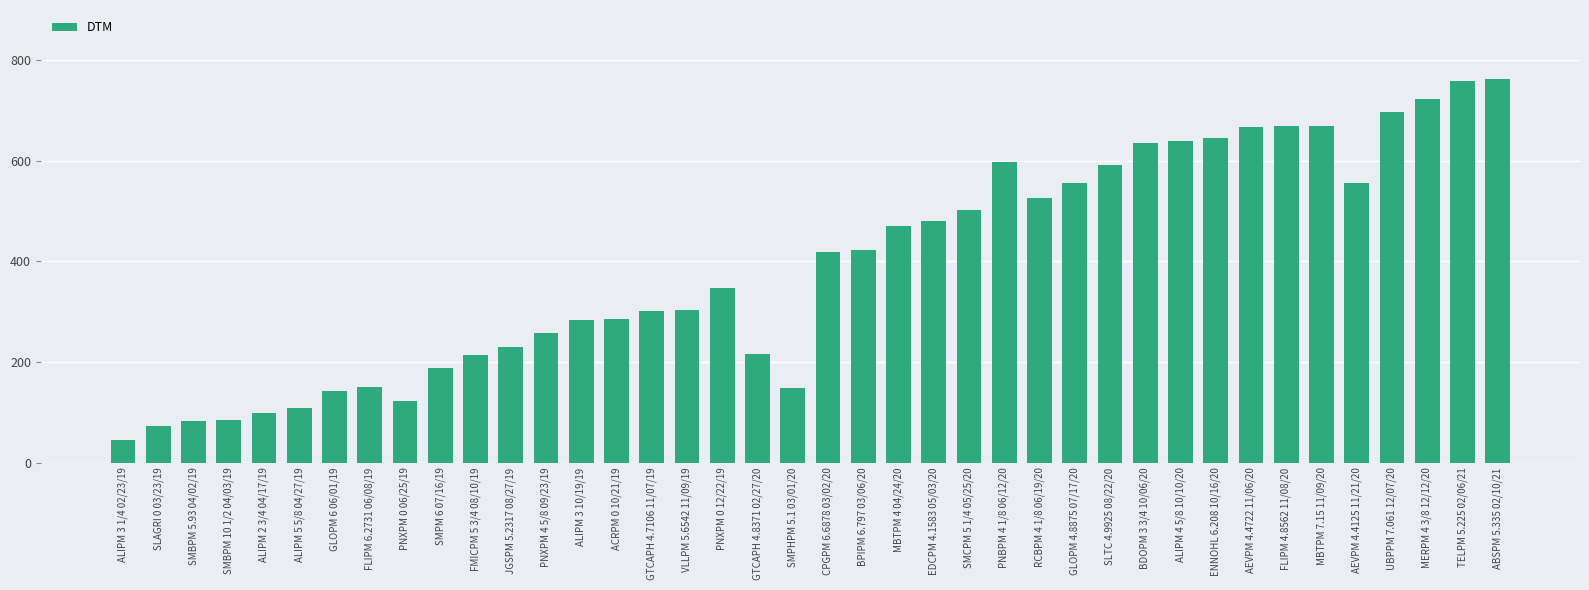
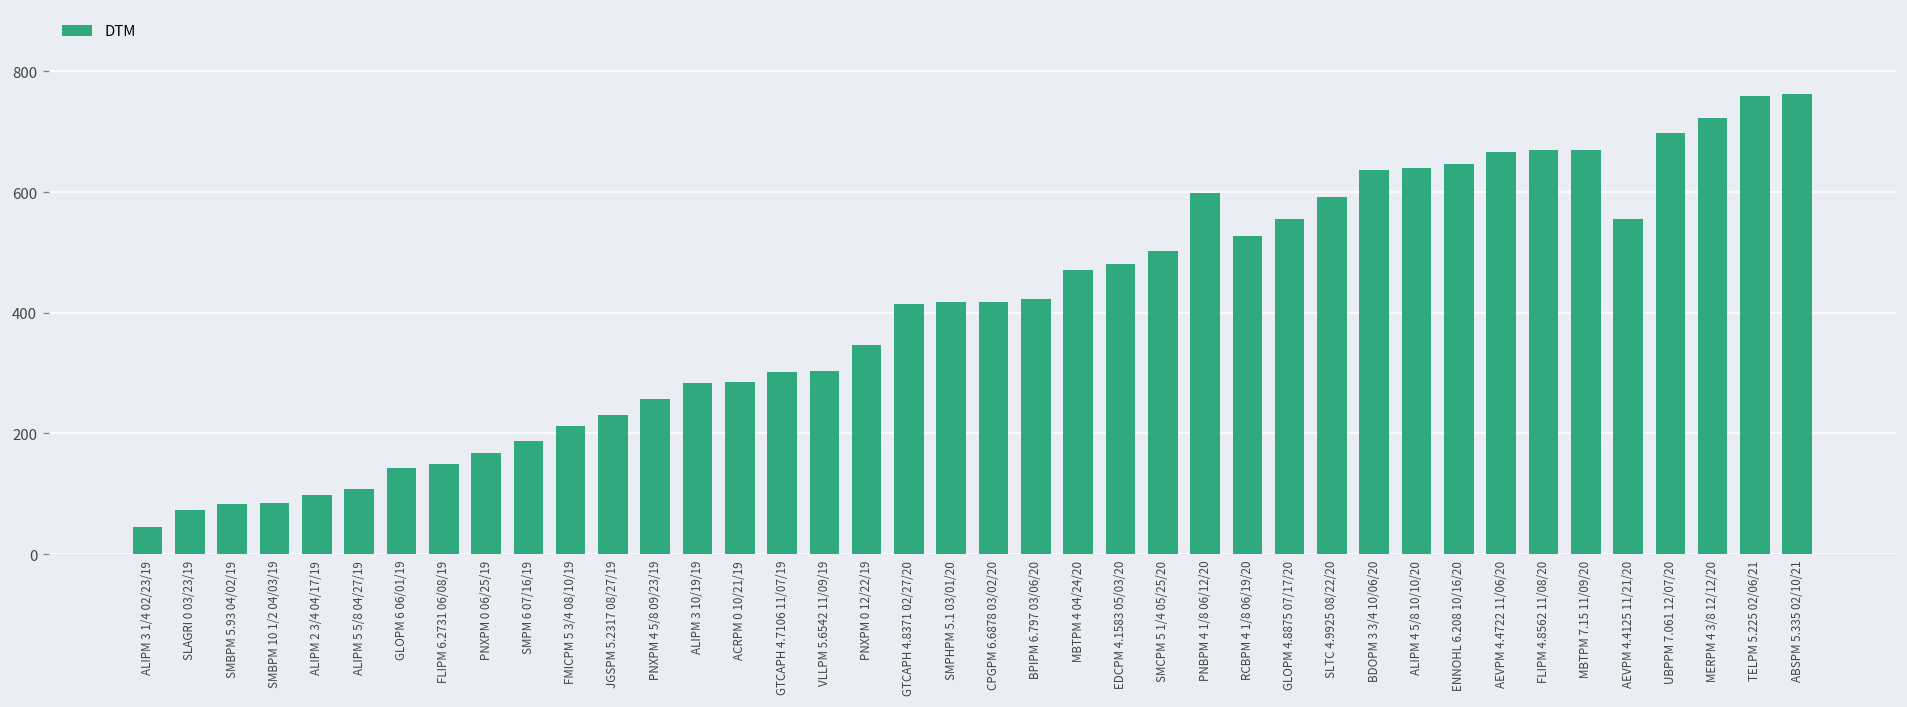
  {
    "ALIPM 3 1/4 02/23/19": 50,
    "SLAGRI 0 03/23/19": 70,
    "SMBPM 5.93 04/02/19": 80,
    "SMBPM 10 1/2 04/03/19": 80,
    "ALIPM 2 3/4 04/17/19": 100,
    "ALIPM 5 5/8 04/27/19": 110,
    "GLOPM 6 06/01/19": 140,
    "FLIPM 6.2731 06/08/19": 150,
-   "PNXPM 0 06/25/19": 120,
+   "PNXPM 0 06/25/19": 170,
    "SMPM 6 07/16/19": 190,
    "FMICPM 5 3/4 08/10/19": 210,
    "JGSPM 5.2317 08/27/19": 230,
    "PNXPM 4 5/8 09/23/19": 260,
    "ALIPM 3 10/19/19": 280,
    "ACRPM 0 10/21/19": 290,
    "GTCAPH 4.7106 11/07/19": 300,
    "VLLPM 5.6542 11/09/19": 300,
    "PNXPM 0 12/22/19": 350,
-   "GTCAPH 4.8371 02/27/20": 220,
-   "SMPHPM 5.1 03/01/20": 150,
+   "GTCAPH 4.8371 02/27/20": 410,
+   "SMPHPM 5.1 03/01/20": 420,
    "CPGPM 6.6878 03/02/20": 420,
    "BPIPM 6.797 03/06/20": 420,
    "MBTPM 4 04/24/20": 470,
    "EDCPM 4.1583 05/03/20": 480,
    "SMCPM 5 1/4 05/25/20": 500,
    "PNBPM 4 1/8 06/12/20": 600,
    "RCBPM 4 1/8 06/19/20": 530,
    "GLOPM 4.8875 07/17/20": 560,
    "SLTC 4.9925 08/22/20": 590,
    "BDOPM 3 3/4 10/06/20": 640,
    "ALIPM 4 5/8 10/10/20": 640,
    "ENNOHL 6.208 10/16/20": 650,
    "AEVPM 4.4722 11/06/20": 670,
    "FLIPM 4.8562 11/08/20": 670,
    "MBTPM 7.15 11/09/20": 670,
    "AEVPM 4.4125 11/21/20": 560,
    "UBPPM 7.061 12/07/20": 700,
    "MERPM 4 3/8 12/12/20": 720,
    "TELPM 5.225 02/06/21": 760,
    "ABSPM 5.335 02/10/21": 760
  }
